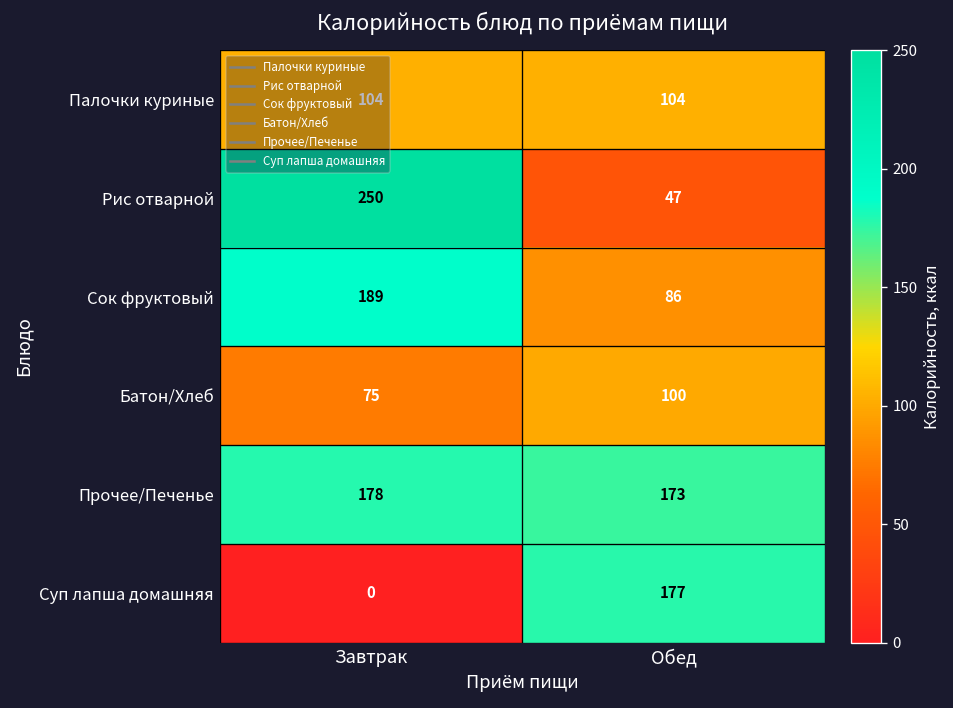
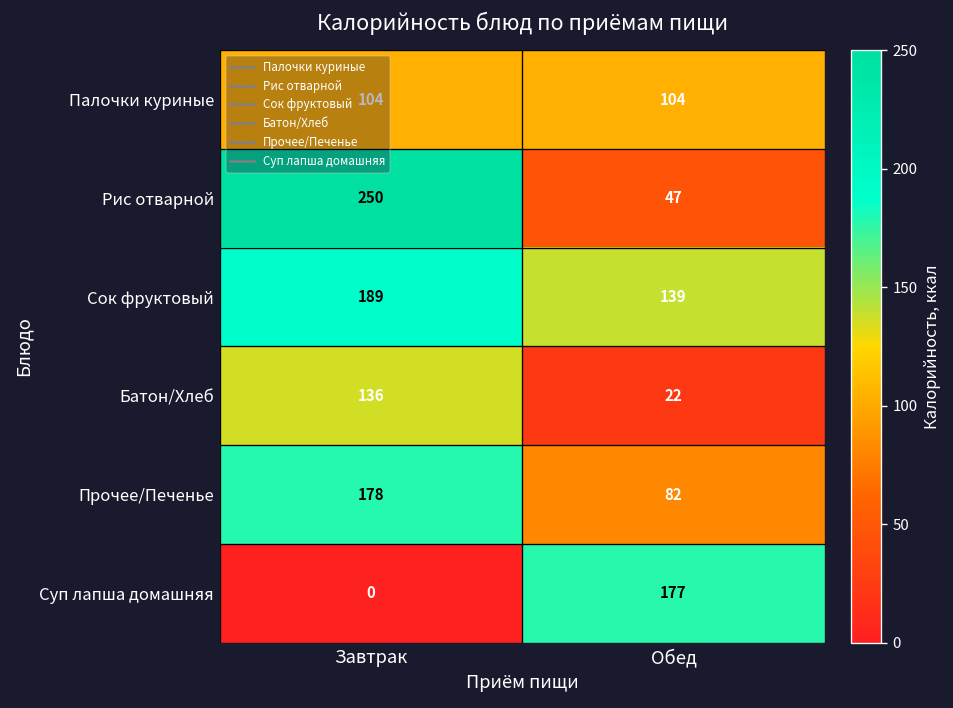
  {
    "Палочки куриные": {
      "Обед": 104
    },
    "Рис отварной": {
      "Завтрак": 250,
      "Обед": 47
    },
    "Сок фруктовый": {
      "Завтрак": 189,
-     "Обед": 86
+     "Обед": 139
    },
    "Батон/Хлеб": {
-     "Завтрак": 75,
-     "Обед": 100
+     "Завтрак": 136,
+     "Обед": 22
    },
    "Прочее/Печенье": {
      "Завтрак": 178,
-     "Обед": 173
+     "Обед": 82
    },
    "Суп лапша домашняя": {
      "Завтрак": 0,
      "Обед": 177
    }
  }
